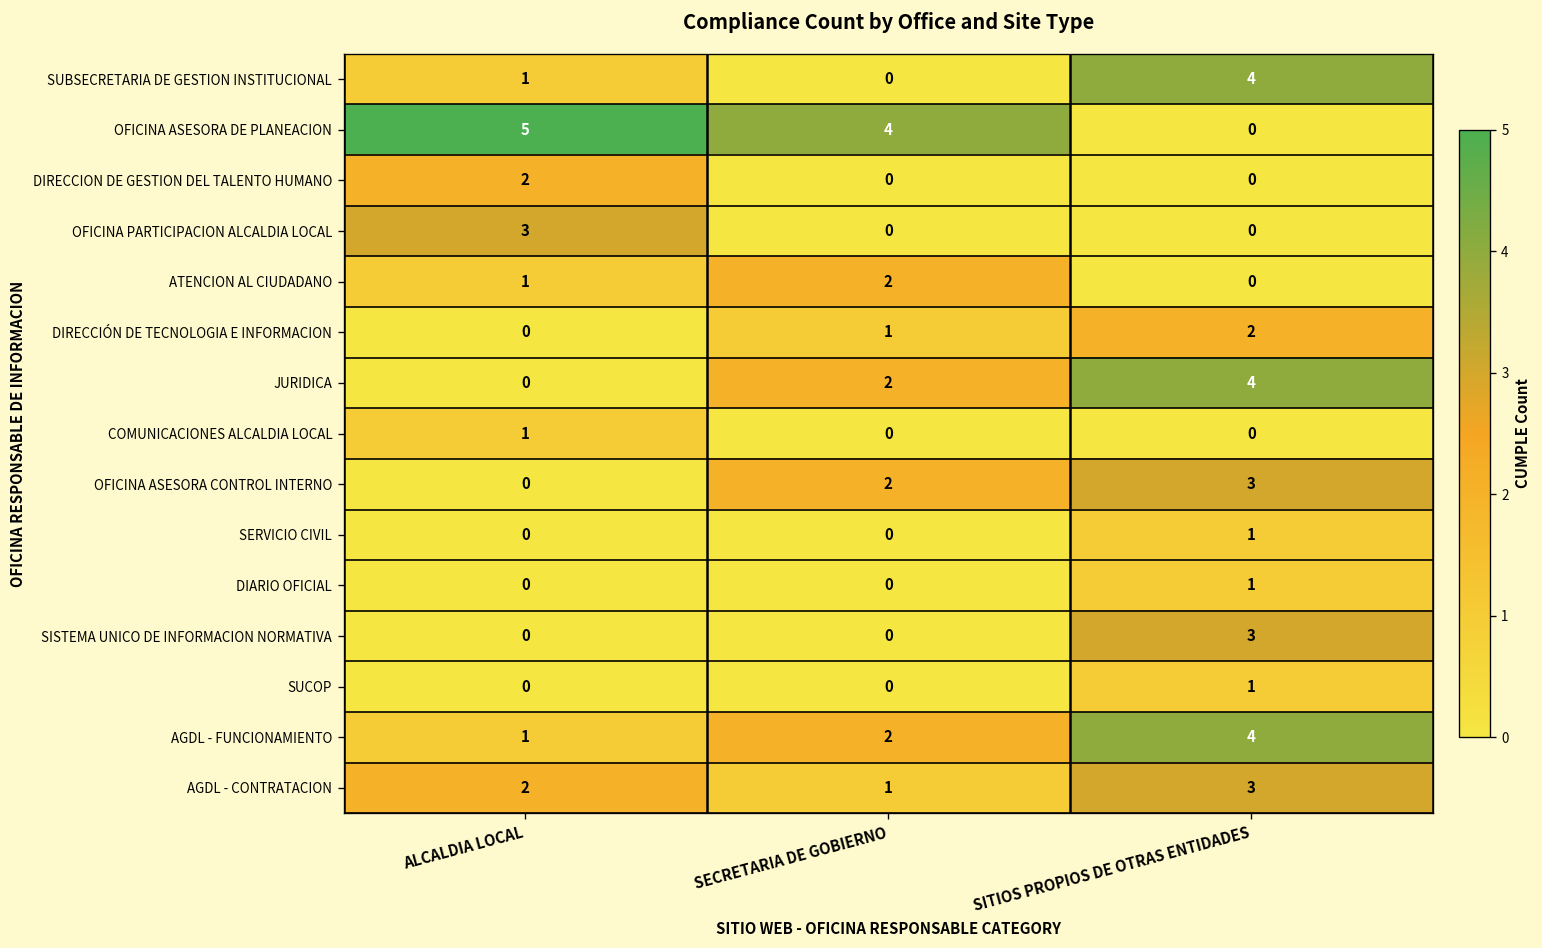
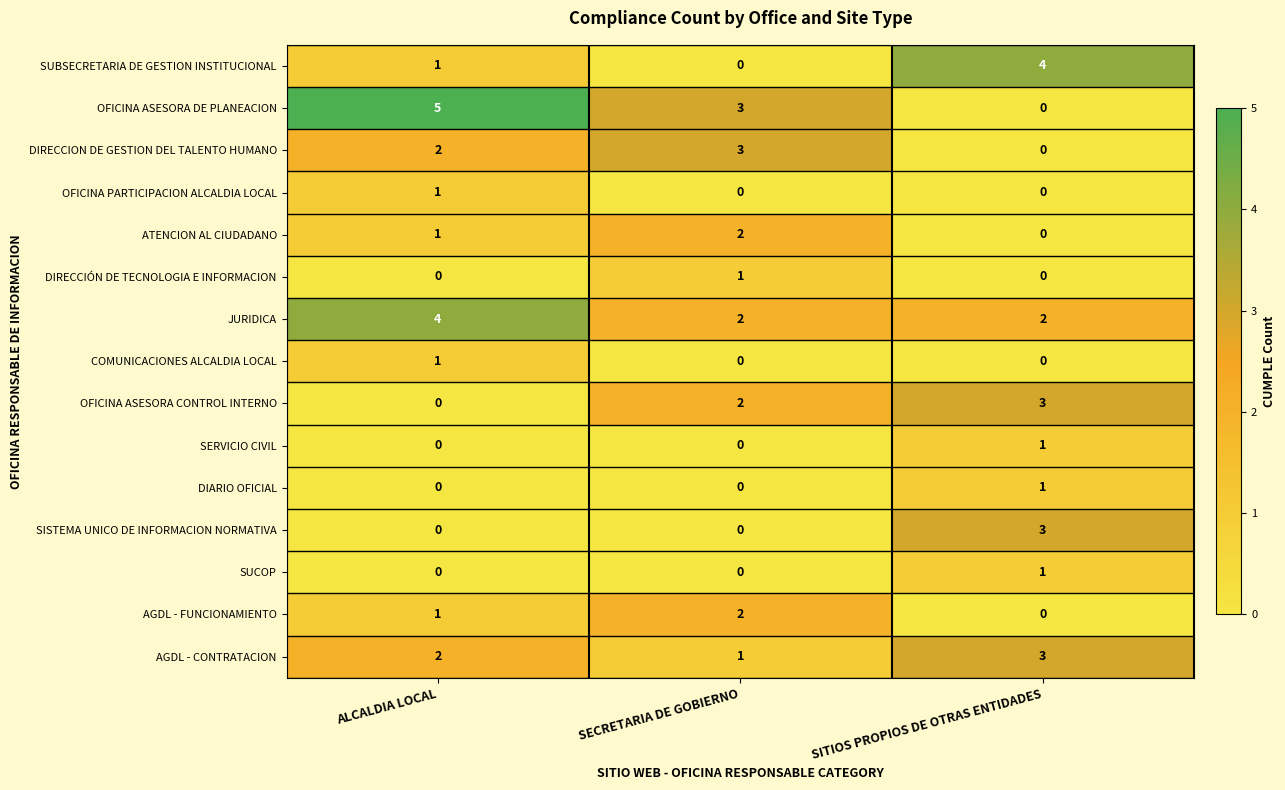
  {
    "SUBSECRETARIA DE GESTION INSTITUCIONAL": {
      "ALCALDIA LOCAL": 1,
      "SECRETARIA DE GOBIERNO": 0,
      "SITIOS PROPIOS DE OTRAS ENTIDADES": 4
    },
    "OFICINA ASESORA DE PLANEACION": {
      "ALCALDIA LOCAL": 5,
-     "SECRETARIA DE GOBIERNO": 4,
+     "SECRETARIA DE GOBIERNO": 3,
      "SITIOS PROPIOS DE OTRAS ENTIDADES": 0
    },
    "DIRECCION DE GESTION DEL TALENTO HUMANO": {
      "ALCALDIA LOCAL": 2,
-     "SECRETARIA DE GOBIERNO": 0,
+     "SECRETARIA DE GOBIERNO": 3,
      "SITIOS PROPIOS DE OTRAS ENTIDADES": 0
    },
    "OFICINA PARTICIPACION ALCALDIA LOCAL": {
-     "ALCALDIA LOCAL": 3,
+     "ALCALDIA LOCAL": 1,
      "SECRETARIA DE GOBIERNO": 0,
      "SITIOS PROPIOS DE OTRAS ENTIDADES": 0
    },
    "ATENCION AL CIUDADANO": {
      "ALCALDIA LOCAL": 1,
      "SECRETARIA DE GOBIERNO": 2,
      "SITIOS PROPIOS DE OTRAS ENTIDADES": 0
    },
    "DIRECCIÓN DE TECNOLOGIA E INFORMACION": {
      "ALCALDIA LOCAL": 0,
      "SECRETARIA DE GOBIERNO": 1,
-     "SITIOS PROPIOS DE OTRAS ENTIDADES": 2
+     "SITIOS PROPIOS DE OTRAS ENTIDADES": 0
    },
    "JURIDICA": {
-     "ALCALDIA LOCAL": 0,
+     "ALCALDIA LOCAL": 4,
      "SECRETARIA DE GOBIERNO": 2,
-     "SITIOS PROPIOS DE OTRAS ENTIDADES": 4
+     "SITIOS PROPIOS DE OTRAS ENTIDADES": 2
    },
    "COMUNICACIONES ALCALDIA LOCAL": {
      "ALCALDIA LOCAL": 1,
      "SECRETARIA DE GOBIERNO": 0,
      "SITIOS PROPIOS DE OTRAS ENTIDADES": 0
    },
    "OFICINA ASESORA CONTROL INTERNO": {
      "ALCALDIA LOCAL": 0,
      "SECRETARIA DE GOBIERNO": 2,
      "SITIOS PROPIOS DE OTRAS ENTIDADES": 3
    },
    "SERVICIO CIVIL": {
      "ALCALDIA LOCAL": 0,
      "SECRETARIA DE GOBIERNO": 0,
      "SITIOS PROPIOS DE OTRAS ENTIDADES": 1
    },
    "DIARIO OFICIAL": {
      "ALCALDIA LOCAL": 0,
      "SECRETARIA DE GOBIERNO": 0,
      "SITIOS PROPIOS DE OTRAS ENTIDADES": 1
    },
    "SISTEMA UNICO DE INFORMACION NORMATIVA": {
      "ALCALDIA LOCAL": 0,
      "SECRETARIA DE GOBIERNO": 0,
      "SITIOS PROPIOS DE OTRAS ENTIDADES": 3
    },
    "SUCOP": {
      "ALCALDIA LOCAL": 0,
      "SECRETARIA DE GOBIERNO": 0,
      "SITIOS PROPIOS DE OTRAS ENTIDADES": 1
    },
    "AGDL - FUNCIONAMIENTO": {
      "ALCALDIA LOCAL": 1,
      "SECRETARIA DE GOBIERNO": 2,
-     "SITIOS PROPIOS DE OTRAS ENTIDADES": 4
+     "SITIOS PROPIOS DE OTRAS ENTIDADES": 0
    },
    "AGDL - CONTRATACION": {
      "ALCALDIA LOCAL": 2,
      "SECRETARIA DE GOBIERNO": 1,
      "SITIOS PROPIOS DE OTRAS ENTIDADES": 3
    }
  }
